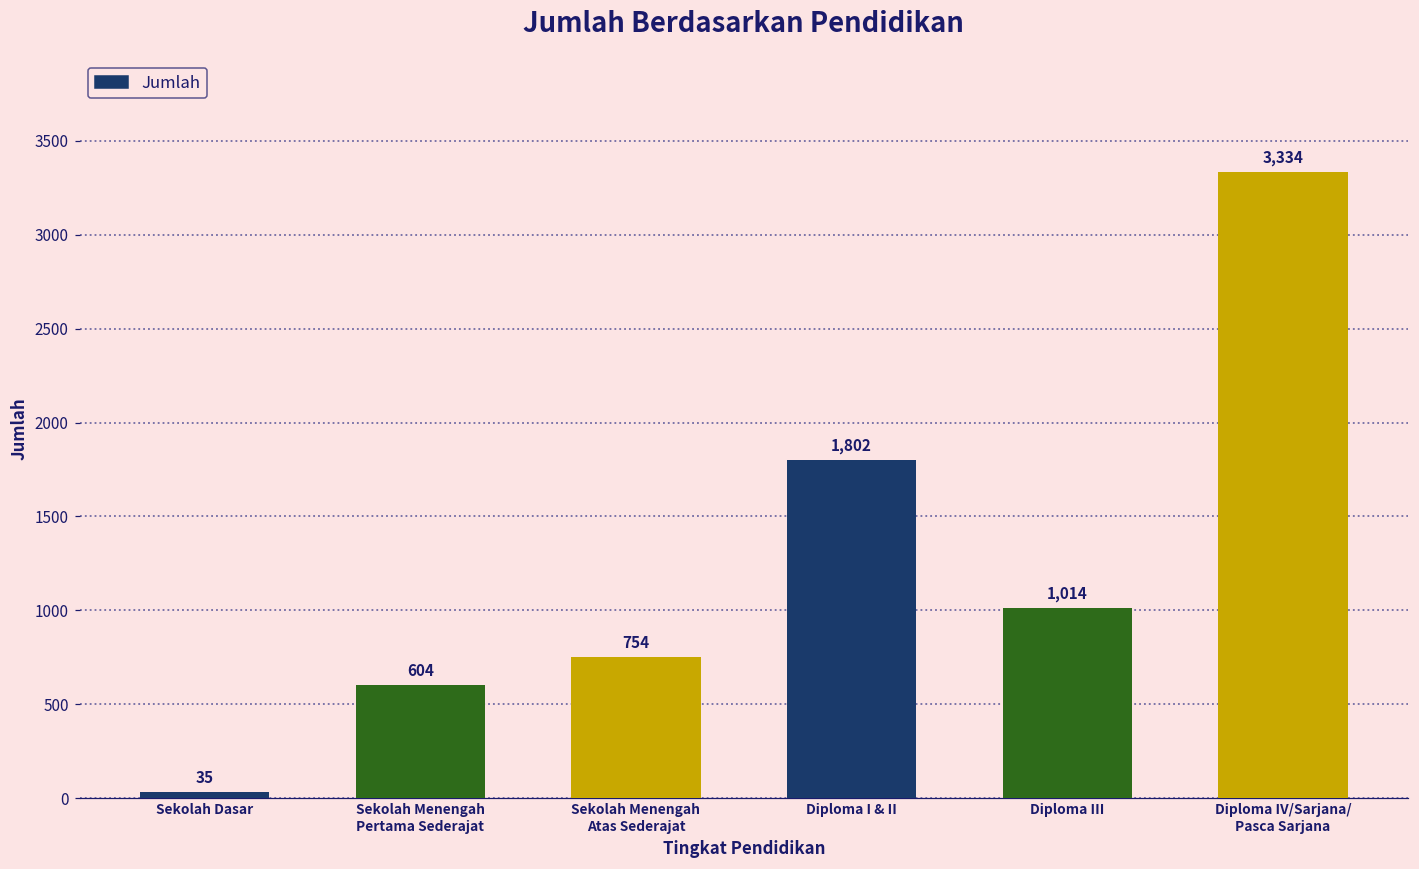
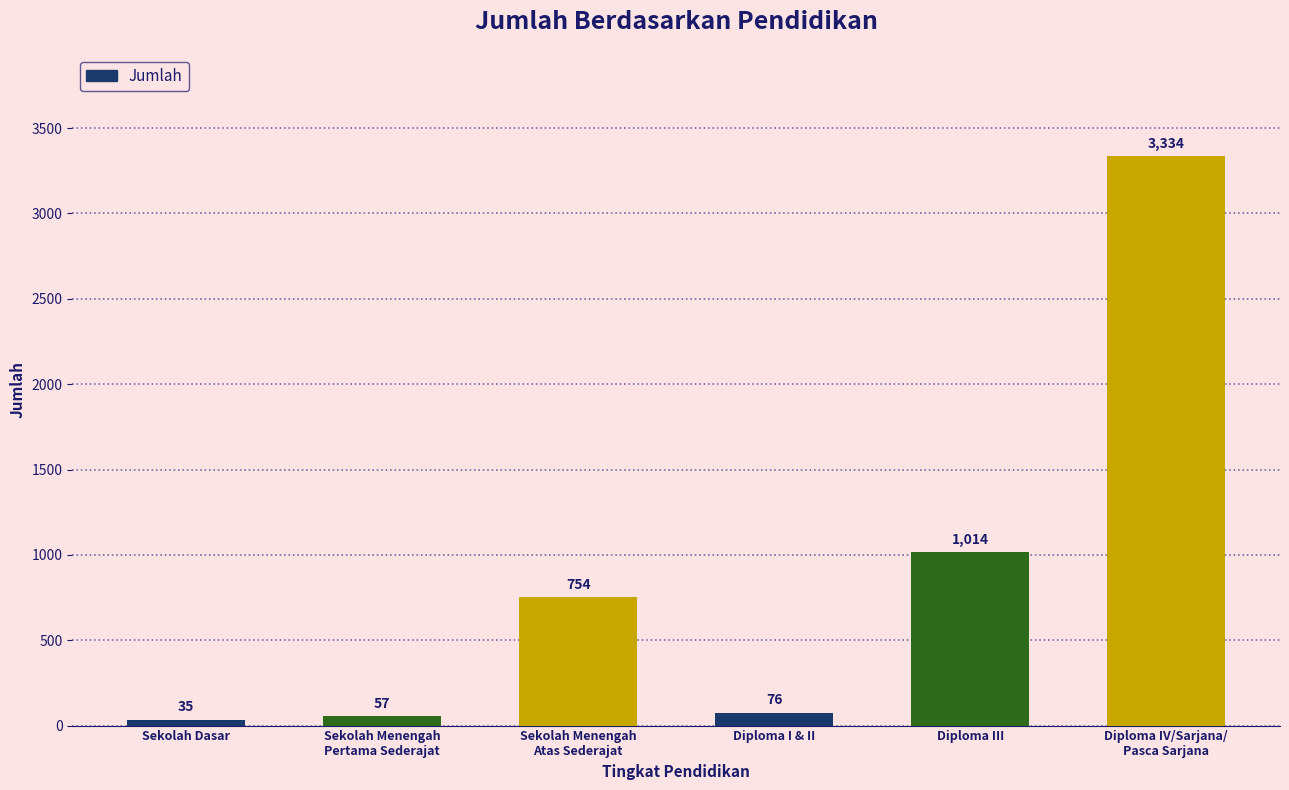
  {
    "Sekolah Dasar": "35",
-   "Sekolah Menengah Pertama Sederajat": "604",
+   "Sekolah Menengah Pertama Sederajat": "57",
    "Sekolah Menengah Atas Sederajat": "754",
-   "Diploma I & II": "1,802",
+   "Diploma I & II": "76",
    "Diploma III": "1,014",
    "Diploma IV/Sarjana/ Pasca Sarjana": "3,334"
  }
